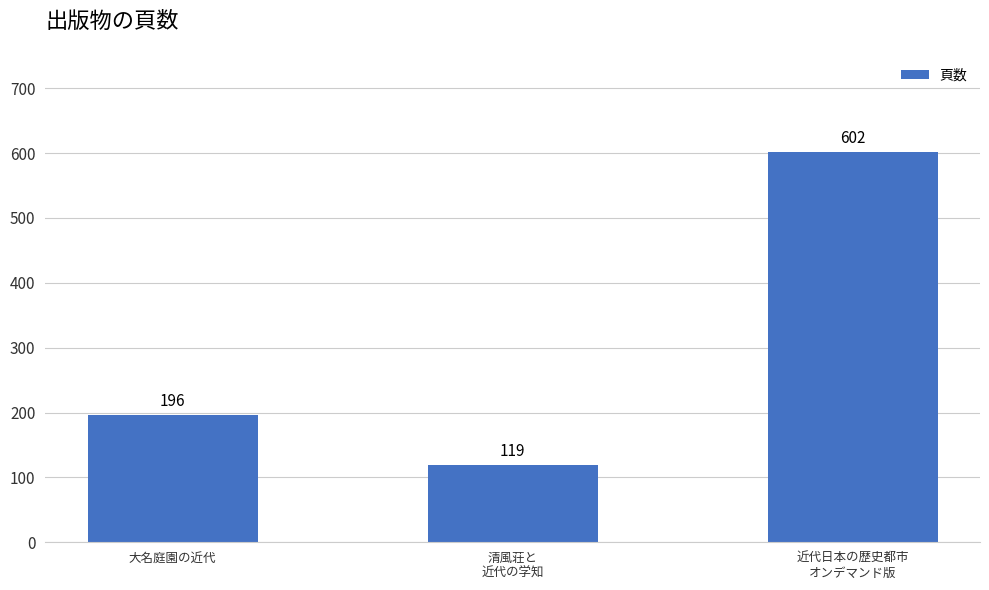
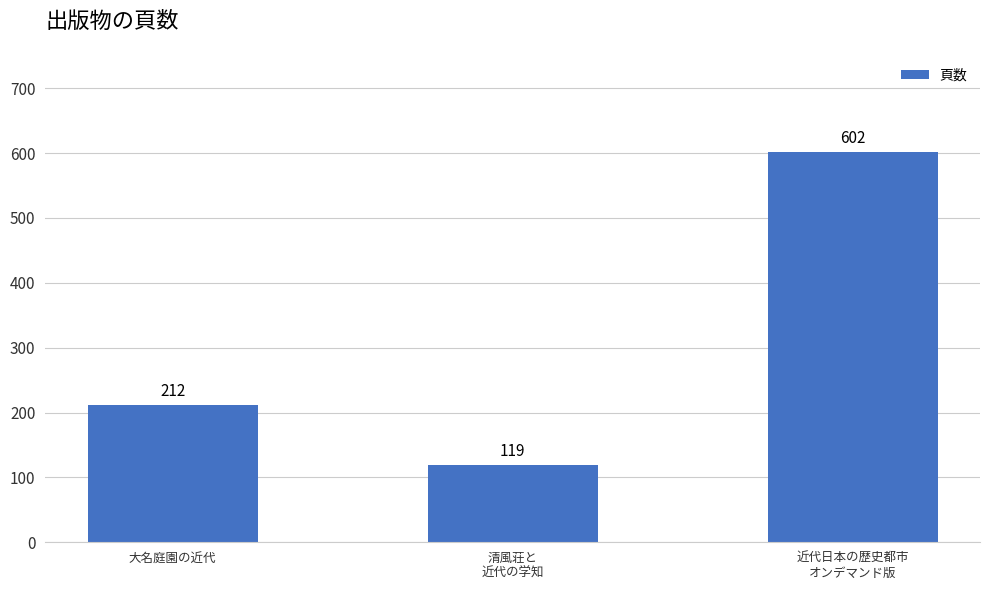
  {
-   "大名庭園の近代": 196,
+   "大名庭園の近代": 212,
    "清風荘と 近代の学知": 119,
    "近代日本の歴史都市 オンデマンド版": 602
  }
